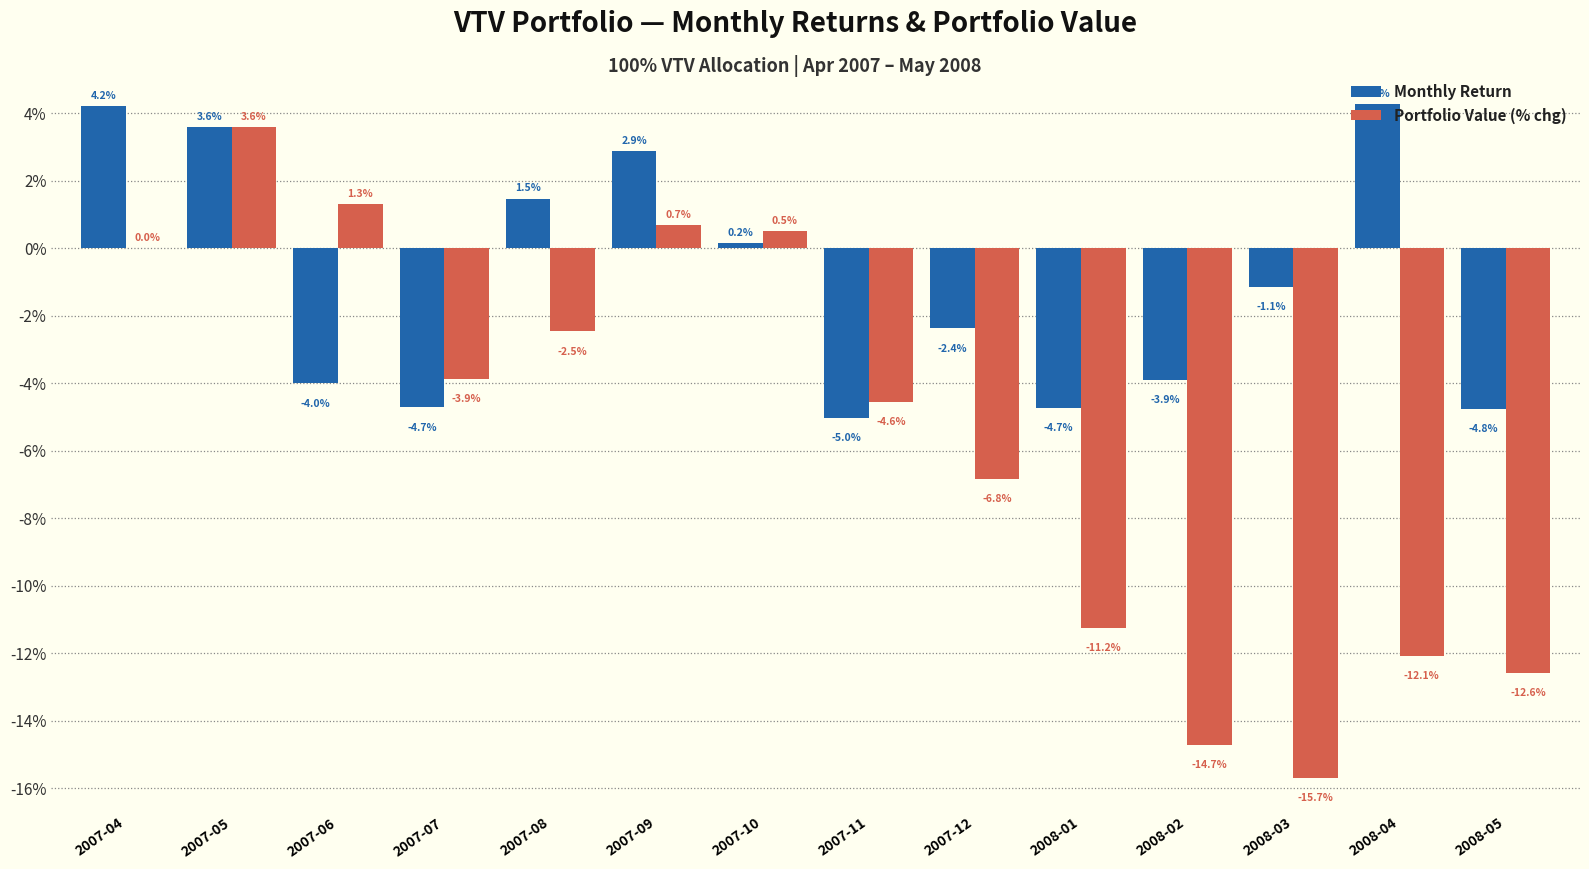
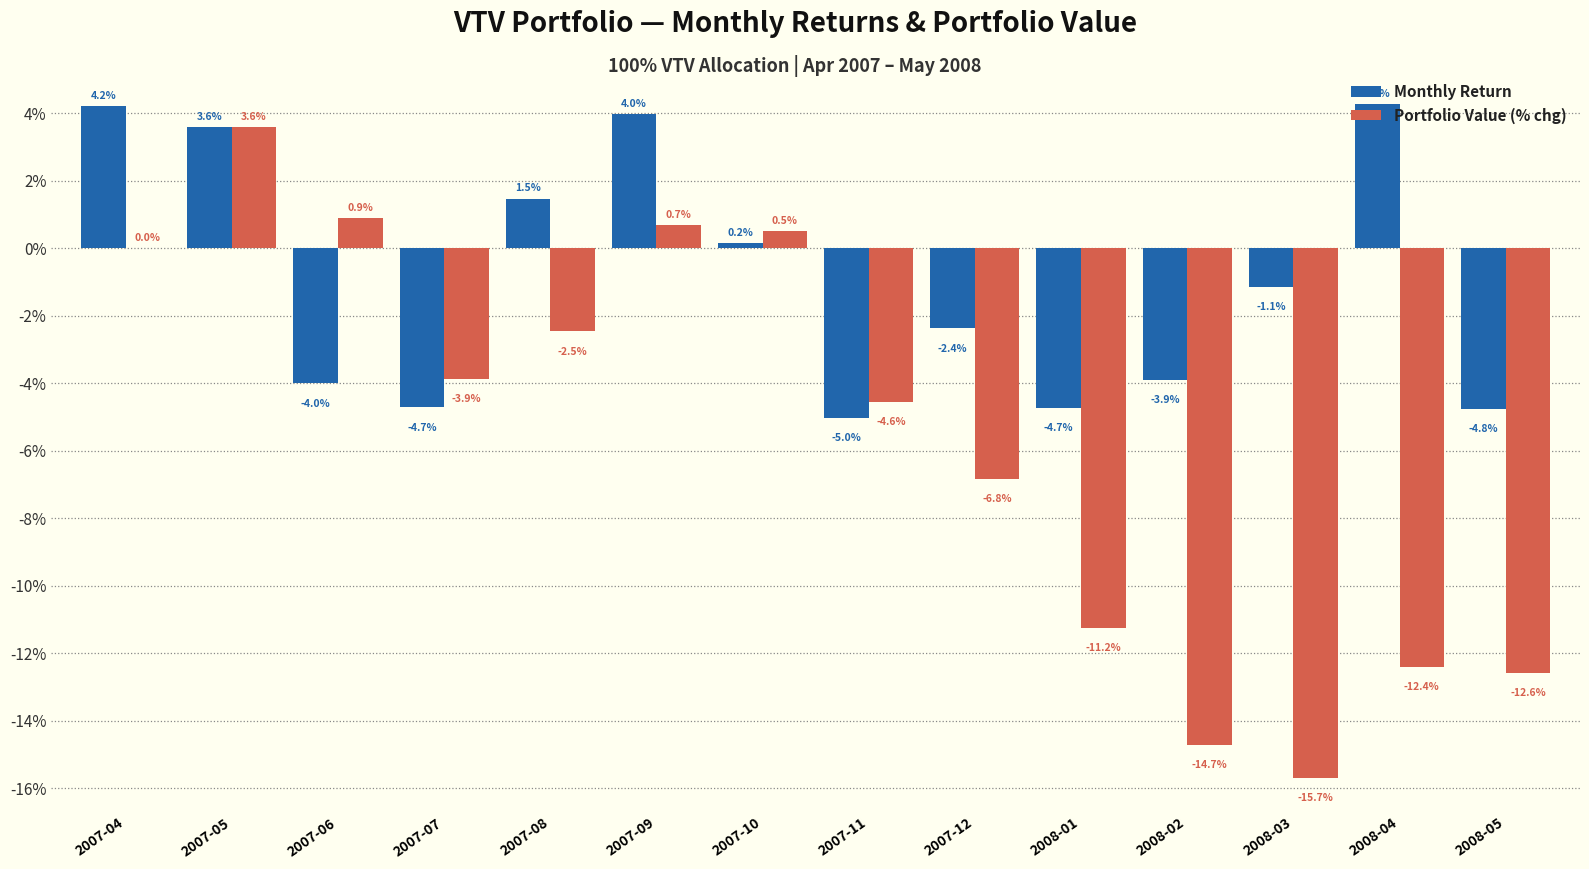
  {
    "Monthly Return": {
      "2007-04": "4.2%",
      "2007-05": "3.6%",
      "2007-06": "-4.0%",
      "2007-07": "-4.7%",
      "2007-08": "1.5%",
-     "2007-09": "2.9%",
+     "2007-09": "4.0%",
      "2007-10": "0.2%",
      "2007-11": "-5.0%",
      "2007-12": "-2.4%",
      "2008-01": "-4.7%",
      "2008-02": "-3.9%",
      "2008-03": "-1.1%",
      "2008-05": "-4.8%"
    },
    "Portfolio Value (% chg)": {
      "2007-04": "0.0%",
      "2007-05": "3.6%",
-     "2007-06": "1.3%",
+     "2007-06": "0.9%",
      "2007-07": "-3.9%",
      "2007-08": "-2.5%",
      "2007-09": "0.7%",
      "2007-10": "0.5%",
      "2007-11": "-4.6%",
      "2007-12": "-6.8%",
      "2008-01": "-11.2%",
      "2008-02": "-14.7%",
      "2008-03": "-15.7%",
-     "2008-04": "-12.1%",
+     "2008-04": "-12.4%",
      "2008-05": "-12.6%"
    }
  }
